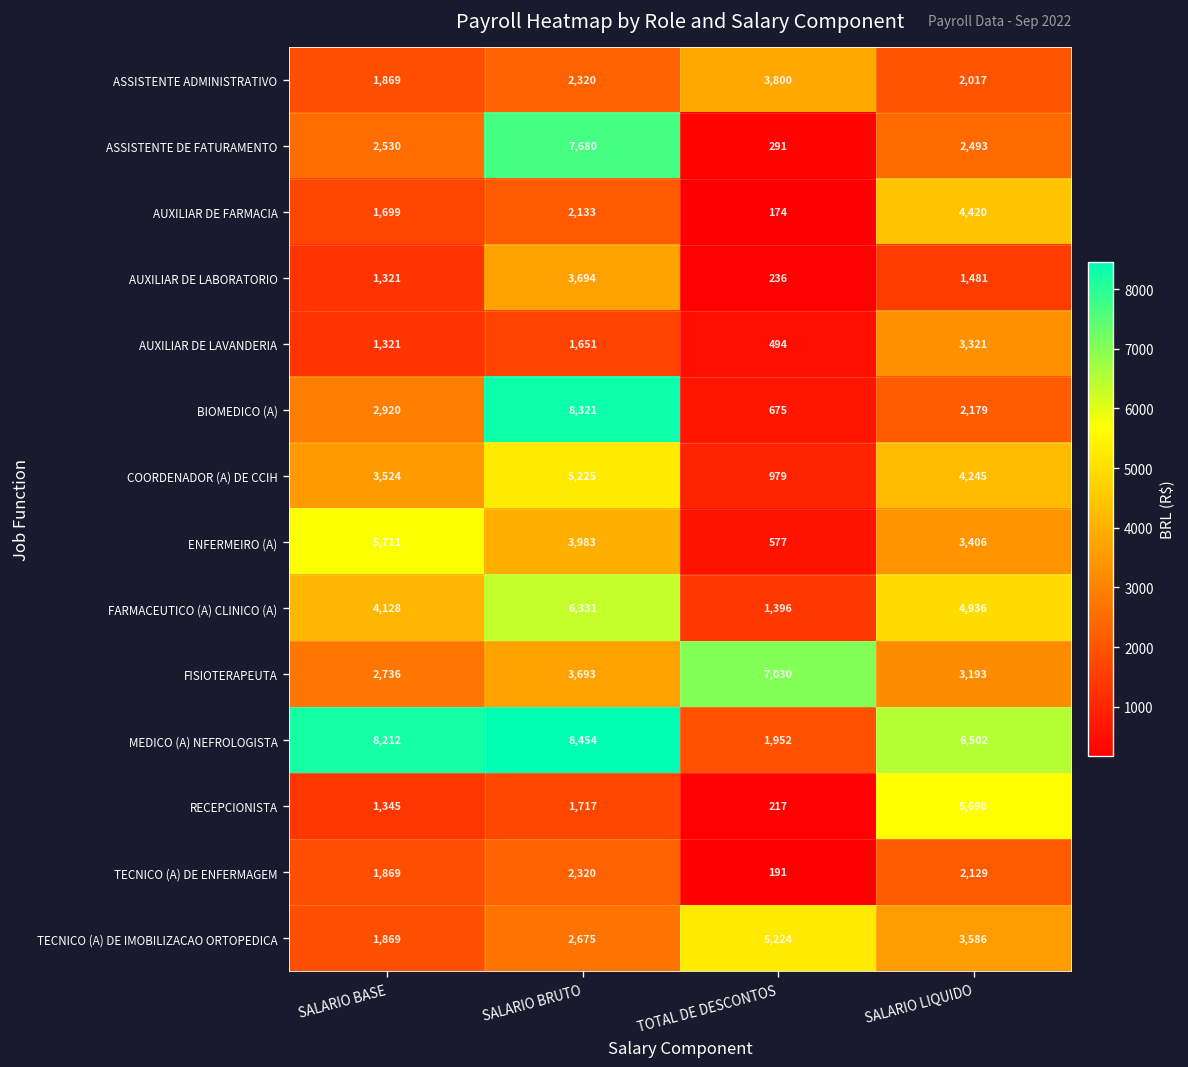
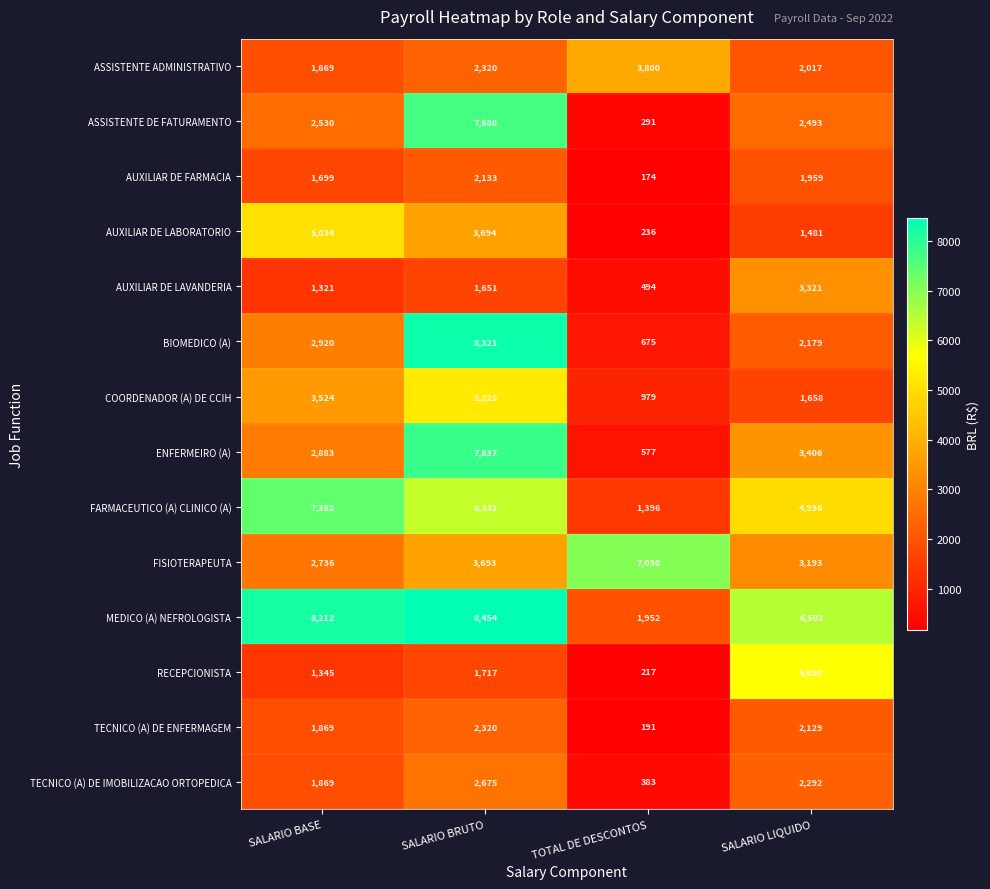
  {
    "ASSISTENTE ADMINISTRATIVO": {
      "SALARIO BASE": "1,869",
      "SALARIO BRUTO": "2,320",
      "TOTAL DE DESCONTOS": "3,800",
      "SALARIO LIQUIDO": "2,017"
    },
    "ASSISTENTE DE FATURAMENTO": {
      "SALARIO BASE": "2,530",
      "SALARIO BRUTO": "7,680",
      "TOTAL DE DESCONTOS": "291",
      "SALARIO LIQUIDO": "2,493"
    },
    "AUXILIAR DE FARMACIA": {
      "SALARIO BASE": "1,699",
      "SALARIO BRUTO": "2,133",
      "TOTAL DE DESCONTOS": "174",
-     "SALARIO LIQUIDO": "4,420"
+     "SALARIO LIQUIDO": "1,959"
    },
    "AUXILIAR DE LABORATORIO": {
-     "SALARIO BASE": "1,321",
+     "SALARIO BASE": "5,034",
      "SALARIO BRUTO": "3,694",
      "TOTAL DE DESCONTOS": "236",
      "SALARIO LIQUIDO": "1,481"
    },
    "AUXILIAR DE LAVANDERIA": {
      "SALARIO BASE": "1,321",
      "SALARIO BRUTO": "1,651",
      "TOTAL DE DESCONTOS": "494",
      "SALARIO LIQUIDO": "3,321"
    },
    "BIOMEDICO (A)": {
      "SALARIO BASE": "2,920",
      "SALARIO BRUTO": "8,321",
      "TOTAL DE DESCONTOS": "675",
      "SALARIO LIQUIDO": "2,179"
    },
    "COORDENADOR (A) DE CCIH": {
      "SALARIO BASE": "3,524",
      "SALARIO BRUTO": "5,225",
      "TOTAL DE DESCONTOS": "979",
-     "SALARIO LIQUIDO": "4,245"
+     "SALARIO LIQUIDO": "1,658"
    },
    "ENFERMEIRO (A)": {
-     "SALARIO BASE": "5,711",
-     "SALARIO BRUTO": "3,983",
+     "SALARIO BASE": "2,883",
+     "SALARIO BRUTO": "7,837",
      "TOTAL DE DESCONTOS": "577",
      "SALARIO LIQUIDO": "3,406"
    },
    "FARMACEUTICO (A) CLINICO (A)": {
-     "SALARIO BASE": "4,128",
+     "SALARIO BASE": "7,382",
      "SALARIO BRUTO": "6,331",
      "TOTAL DE DESCONTOS": "1,396",
      "SALARIO LIQUIDO": "4,936"
    },
    "FISIOTERAPEUTA": {
      "SALARIO BASE": "2,736",
      "SALARIO BRUTO": "3,693",
      "TOTAL DE DESCONTOS": "7,030",
      "SALARIO LIQUIDO": "3,193"
    },
    "MEDICO (A) NEFROLOGISTA": {
      "SALARIO BASE": "8,212",
      "SALARIO BRUTO": "8,454",
      "TOTAL DE DESCONTOS": "1,952",
      "SALARIO LIQUIDO": "6,502"
    },
    "RECEPCIONISTA": {
      "SALARIO BASE": "1,345",
      "SALARIO BRUTO": "1,717",
      "TOTAL DE DESCONTOS": "217",
      "SALARIO LIQUIDO": "5,690"
    },
    "TECNICO (A) DE ENFERMAGEM": {
      "SALARIO BASE": "1,869",
      "SALARIO BRUTO": "2,320",
      "TOTAL DE DESCONTOS": "191",
      "SALARIO LIQUIDO": "2,129"
    },
    "TECNICO (A) DE IMOBILIZACAO ORTOPEDICA": {
      "SALARIO BASE": "1,869",
      "SALARIO BRUTO": "2,675",
-     "TOTAL DE DESCONTOS": "5,224",
-     "SALARIO LIQUIDO": "3,586"
+     "TOTAL DE DESCONTOS": "383",
+     "SALARIO LIQUIDO": "2,292"
    }
  }
